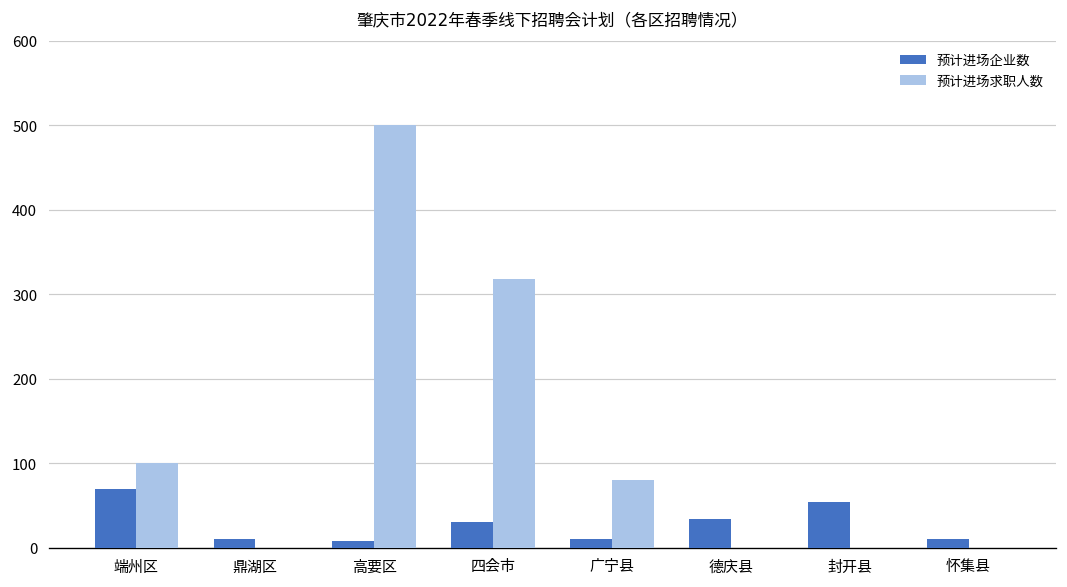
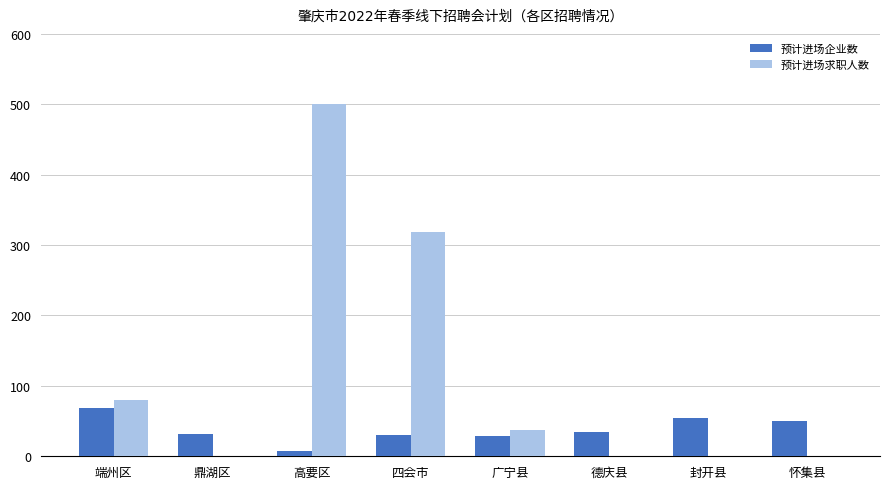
  {
    "预计进场企业数": {
      "端州区": 70,
-     "鼎湖区": 10,
+     "鼎湖区": 30,
      "高要区": 10,
      "四会市": 30,
-     "广宁县": 10,
+     "广宁县": 30,
      "德庆县": 30,
      "封开县": 50,
-     "怀集县": 10
+     "怀集县": 50
    },
    "预计进场求职人数": {
-     "端州区": 100,
+     "端州区": 80,
      "鼎湖区": 0,
      "高要区": 500,
      "四会市": 320,
-     "广宁县": 80,
+     "广宁县": 40,
      "德庆县": 0,
      "封开县": 0,
      "怀集县": 0
    }
  }
